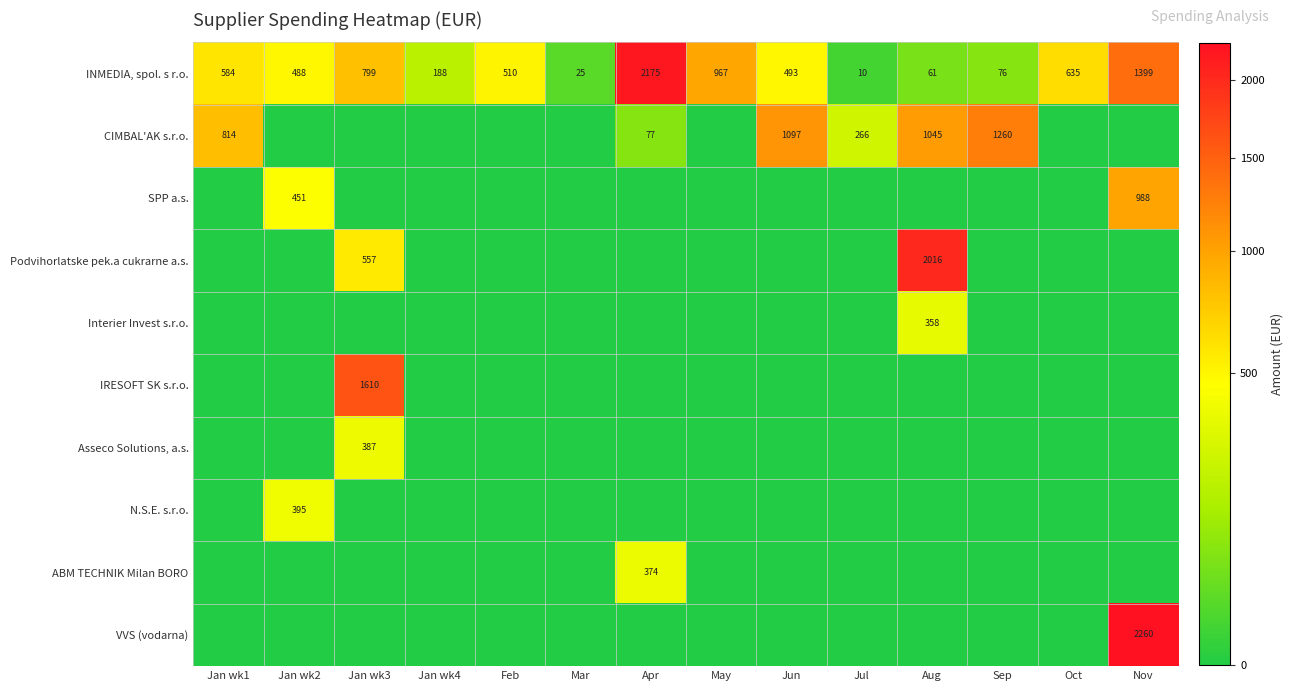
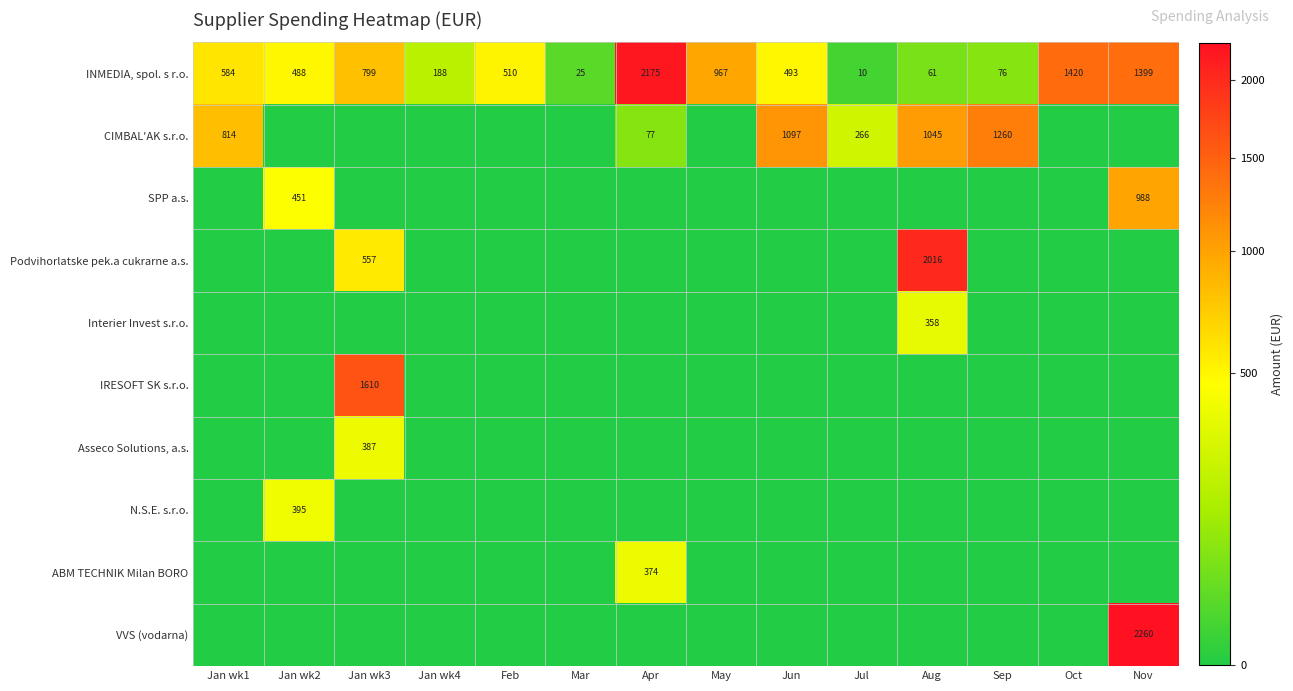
  {
    "INMEDIA, spol. s r.o.": {
      "Jan wk1": 584,
      "Jan wk2": 488,
      "Jan wk3": 799,
      "Jan wk4": 188,
      "Feb": 510,
      "Mar": 25,
      "Apr": 2175,
      "May": 967,
      "Jun": 493,
      "Jul": 10,
      "Aug": 61,
      "Sep": 76,
-     "Oct": 635,
+     "Oct": 1420,
      "Nov": 1399
    },
    "CIMBAL'AK s.r.o.": {
      "Jan wk1": 814,
      "Apr": 77,
      "Jun": 1097,
      "Jul": 266,
      "Aug": 1045,
      "Sep": 1260
    },
    "SPP a.s.": {
      "Jan wk2": 451,
      "Nov": 988
    },
    "Podvihorlatske pek.a cukrarne a.s.": {
      "Jan wk3": 557,
      "Aug": 2016
    },
    "Interier Invest s.r.o.": {
      "Aug": 358
    },
    "IRESOFT SK s.r.o.": {
      "Jan wk3": 1610
    },
    "Asseco Solutions, a.s.": {
      "Jan wk3": 387
    },
    "N.S.E. s.r.o.": {
      "Jan wk2": 395
    },
    "ABM TECHNIK Milan BORO": {
      "Apr": 374
    },
    "VVS (vodarna)": {
      "Nov": 2260
    }
  }
